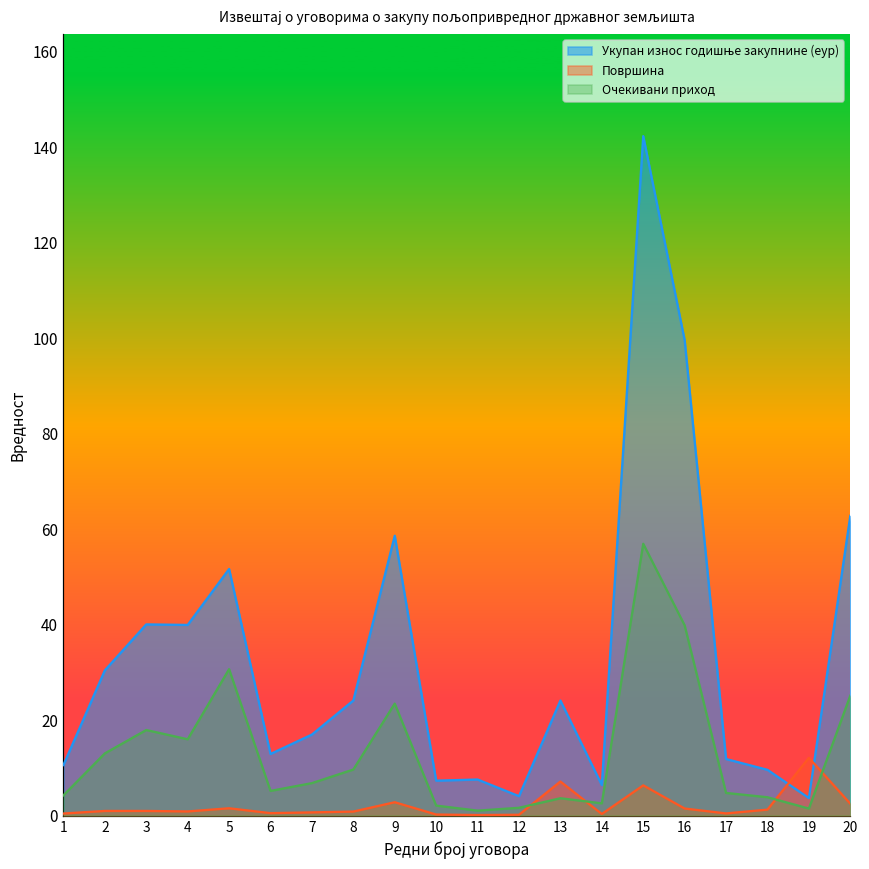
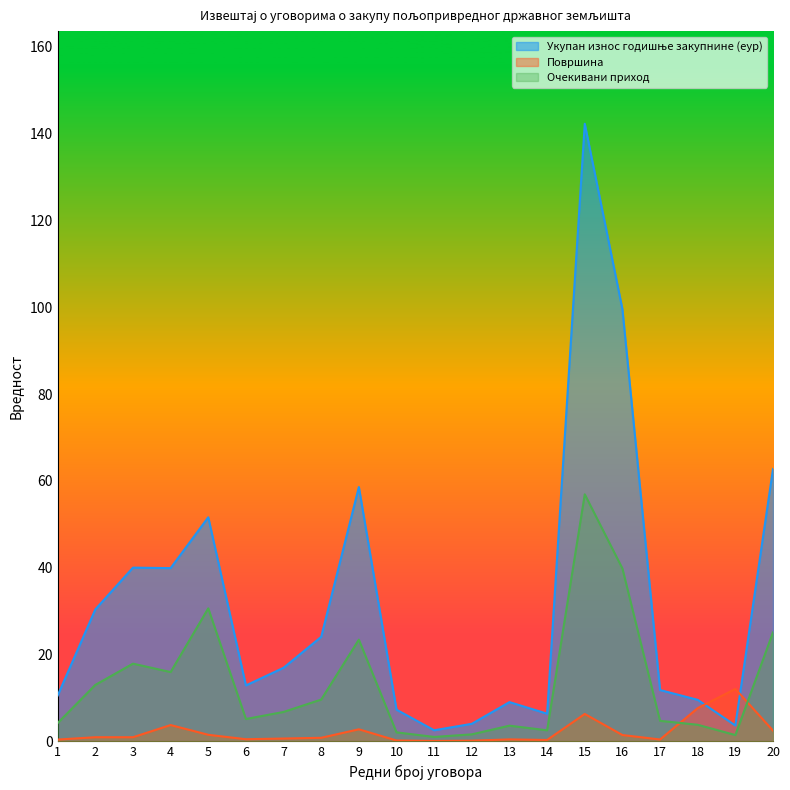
  {
    "Укупан износ годишње закупнине (еур)": {
      "1": 11,
      "2": 30,
      "3": 40,
      "4": 40,
      "5": 52,
      "6": 13,
      "7": 17,
      "8": 24,
      "9": 59,
      "10": 7,
-     "11": 8,
+     "11": 3,
      "12": 4,
-     "13": 24,
+     "13": 9,
      "14": 6,
      "15": 142,
      "16": 100,
      "17": 12,
      "18": 10,
      "19": 4,
      "20": 63
    },
    "Површина": {
      "1": 0,
      "2": 1,
      "3": 1,
-     "4": 1,
+     "4": 4,
      "5": 2,
      "6": 0,
      "7": 1,
      "8": 1,
      "9": 3,
      "10": 0,
      "11": 0,
      "12": 0,
-     "13": 7,
+     "13": 0,
      "14": 0,
      "15": 6,
      "16": 1,
      "17": 0,
-     "18": 1,
+     "18": 8,
      "19": 12,
      "20": 2
    },
    "Очекивани приход": {
      "1": 4,
      "2": 13,
      "3": 18,
      "4": 16,
      "5": 31,
      "6": 5,
      "7": 7,
      "8": 10,
      "9": 23,
      "10": 2,
      "11": 1,
      "12": 2,
      "13": 4,
      "14": 3,
      "15": 57,
      "16": 40,
      "17": 5,
      "18": 4,
      "19": 1,
      "20": 25
    }
  }
